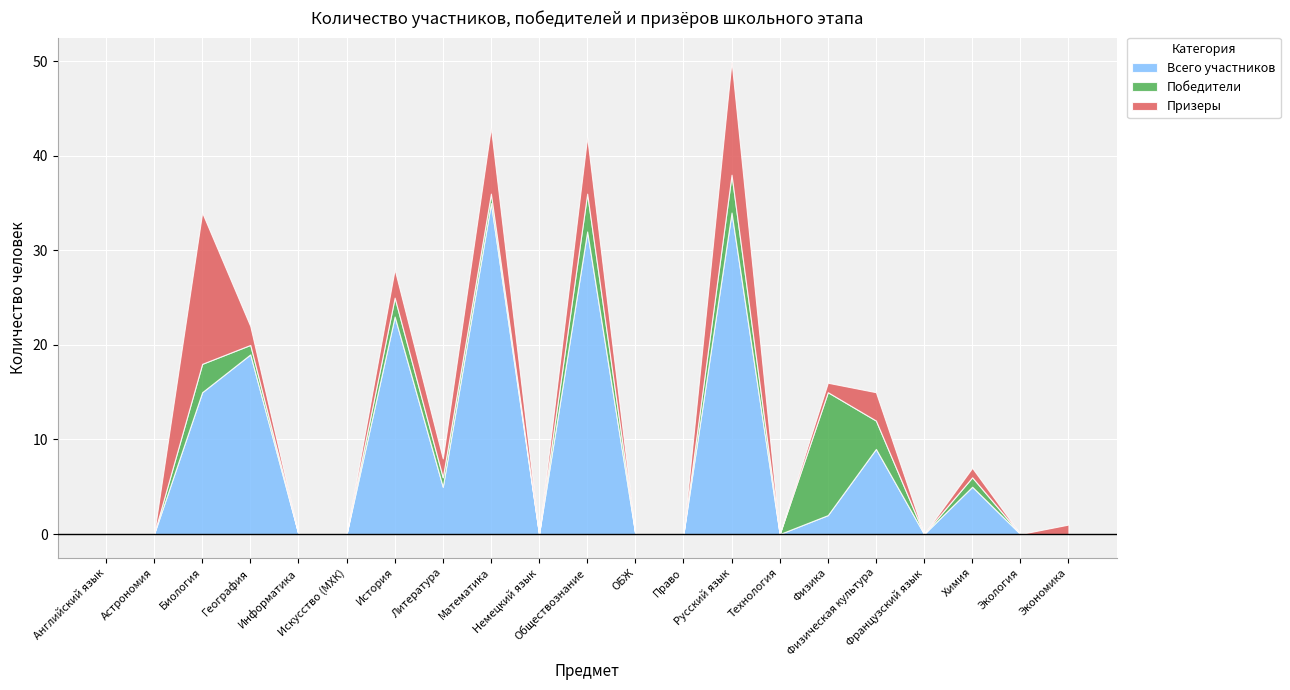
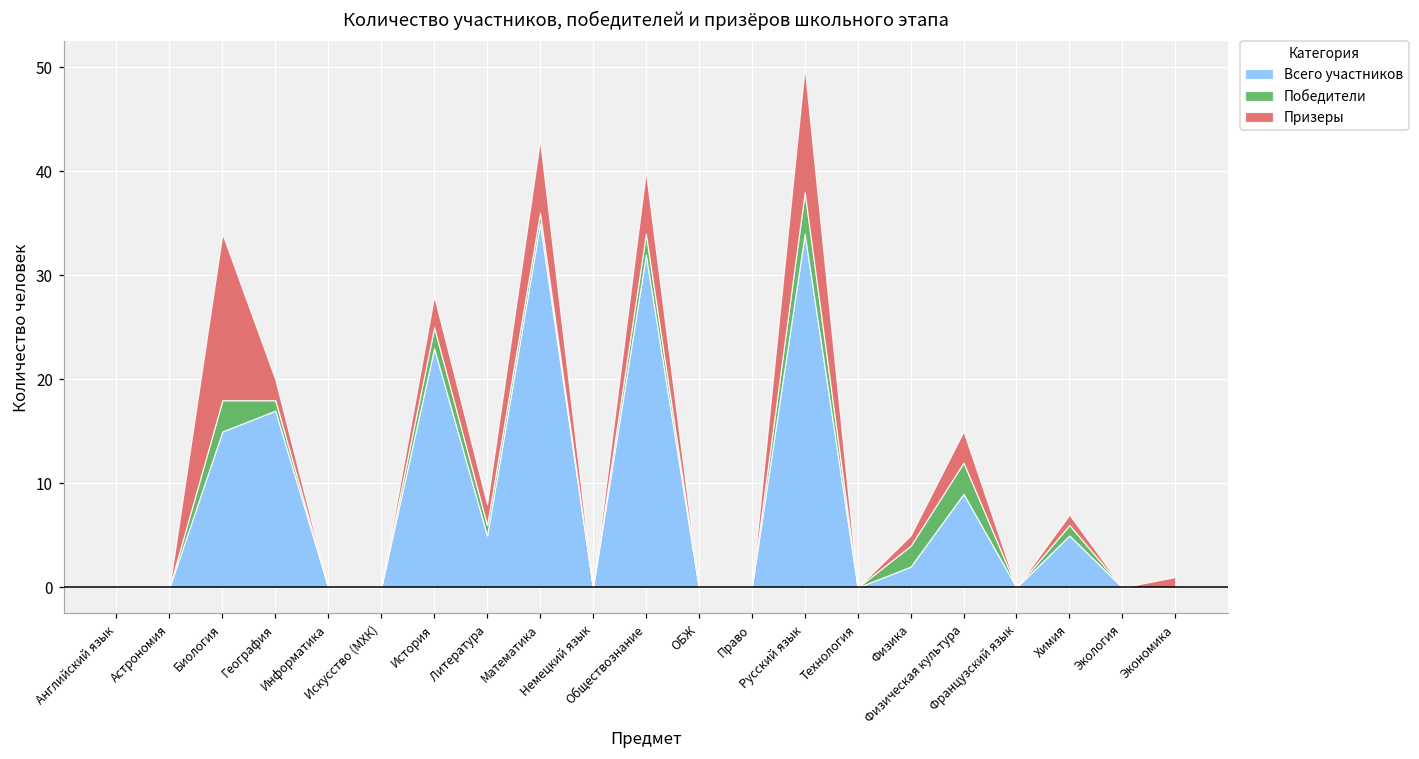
  {
    "Всего участников": {
      "Биология": 15,
-     "География": 19,
+     "География": 17,
      "История": 23,
      "Литература": 5,
      "Математика": 35,
      "Обществознание": 32,
      "Русский язык": 34,
      "Физика": 2,
      "Физическая культура": 9,
      "Химия": 5
    },
    "Победители": {
      "Биология": 3,
      "География": 1,
      "История": 2,
      "Литература": 1,
      "Математика": 1,
-     "Обществознание": 4,
+     "Обществознание": 2,
      "Русский язык": 4,
-     "Физика": 13,
+     "Физика": 2,
      "Физическая культура": 3,
      "Химия": 1
    },
    "Призеры": {
      "Биология": 16,
      "География": 2,
      "История": 3,
      "Литература": 2,
      "Математика": 7,
      "Обществознание": 6,
      "Русский язык": 12,
      "Физика": 1,
      "Физическая культура": 3,
      "Химия": 1,
      "Экономика": 1
    }
  }
